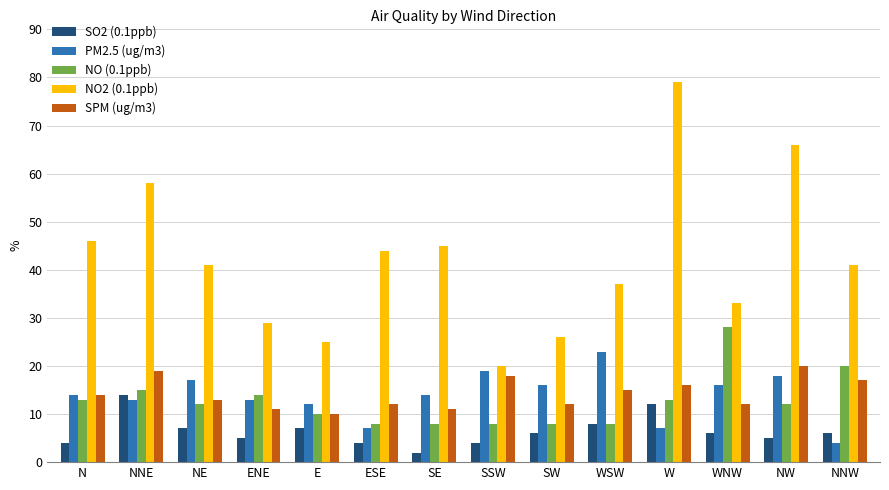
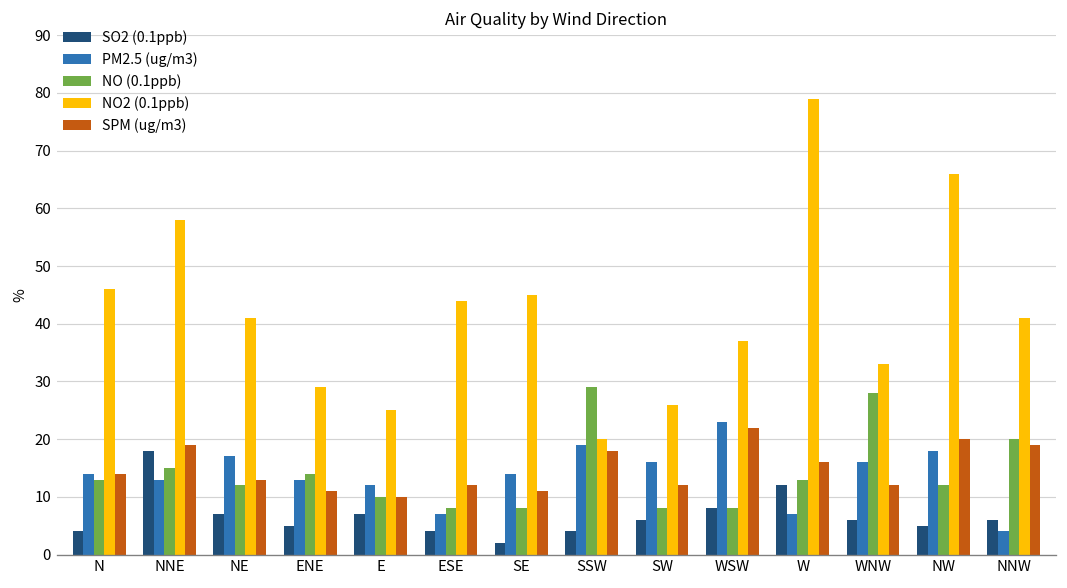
  {
    "SO2 (0.1ppb)": {
      "N": 4,
-     "NNE": 14,
+     "NNE": 18,
      "NE": 7,
      "ENE": 5,
      "E": 7,
      "ESE": 4,
      "SE": 2,
      "SSW": 4,
      "SW": 6,
      "WSW": 8,
      "W": 12,
      "WNW": 6,
      "NW": 5,
      "NNW": 6
    },
    "PM2.5 (ug/m3)": {
      "N": 14,
      "NNE": 13,
      "NE": 17,
      "ENE": 13,
      "E": 12,
      "ESE": 7,
      "SE": 14,
      "SSW": 19,
      "SW": 16,
      "WSW": 23,
      "W": 7,
      "WNW": 16,
      "NW": 18,
      "NNW": 4
    },
    "NO (0.1ppb)": {
      "N": 13,
      "NNE": 15,
      "NE": 12,
      "ENE": 14,
      "E": 10,
      "ESE": 8,
      "SE": 8,
-     "SSW": 8,
+     "SSW": 29,
      "SW": 8,
      "WSW": 8,
      "W": 13,
      "WNW": 28,
      "NW": 12,
      "NNW": 20
    },
    "NO2 (0.1ppb)": {
      "N": 46,
      "NNE": 58,
      "NE": 41,
      "ENE": 29,
      "E": 25,
      "ESE": 44,
      "SE": 45,
      "SSW": 20,
      "SW": 26,
      "WSW": 37,
      "W": 79,
      "WNW": 33,
      "NW": 66,
      "NNW": 41
    },
    "SPM (ug/m3)": {
      "N": 14,
      "NNE": 19,
      "NE": 13,
      "ENE": 11,
      "E": 10,
      "ESE": 12,
      "SE": 11,
      "SSW": 18,
      "SW": 12,
-     "WSW": 15,
+     "WSW": 22,
      "W": 16,
      "WNW": 12,
      "NW": 20,
-     "NNW": 17
+     "NNW": 19
    }
  }
